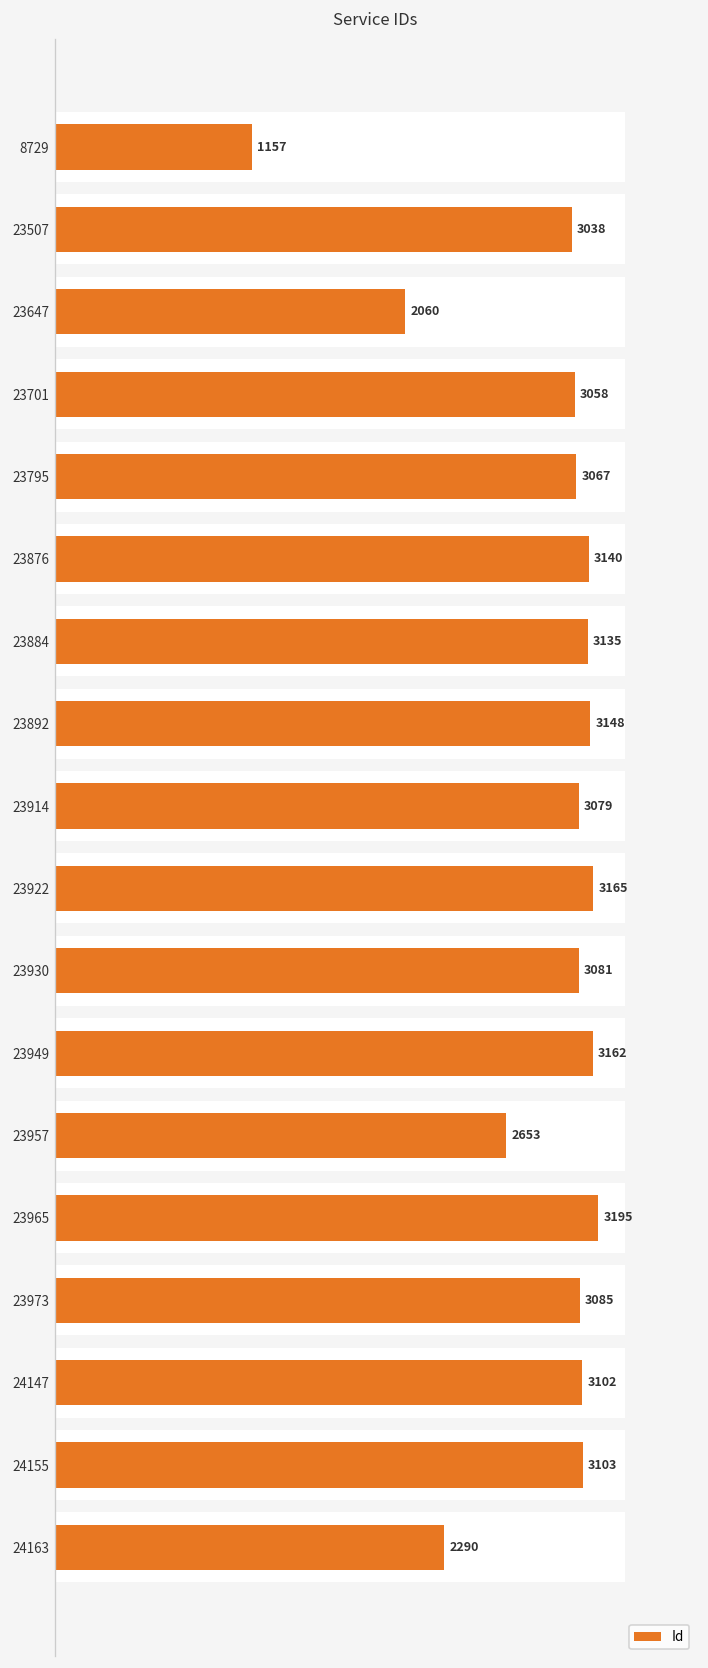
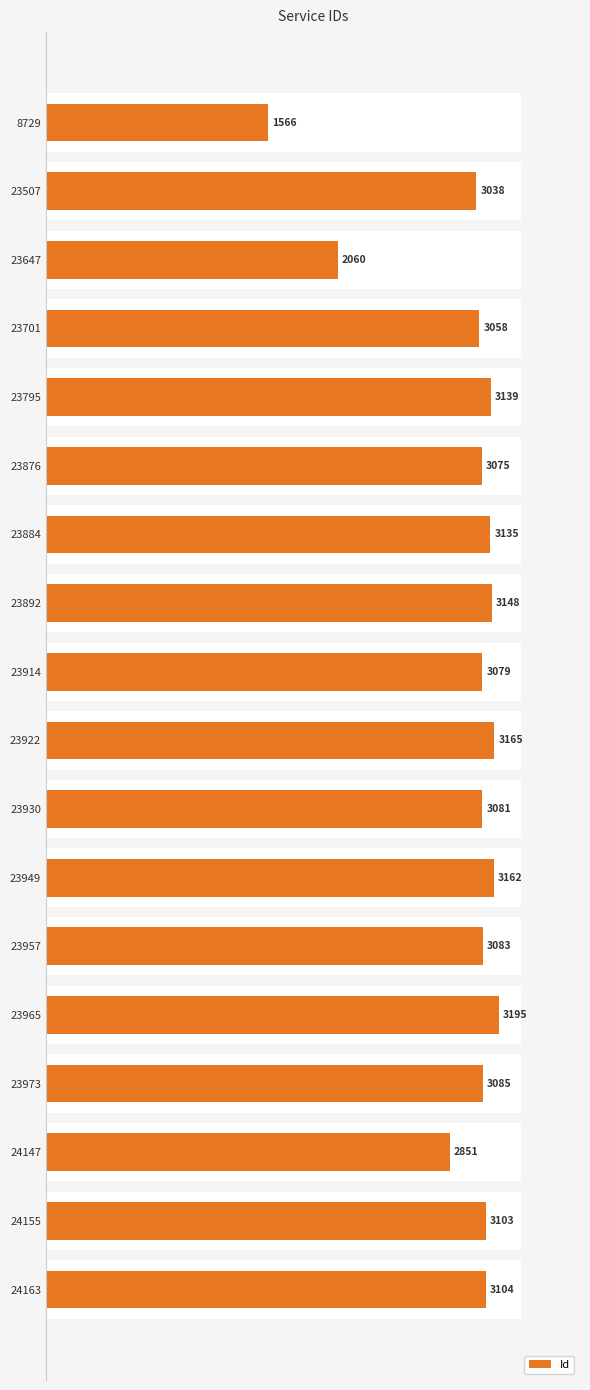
  {
    "Id": {
-     "8729": 1157,
-     "23795": 3067,
-     "23876": 3140,
-     "23957": 2653,
-     "24147": 3102,
-     "24163": 2290
+     "8729": 1566,
+     "23795": 3139,
+     "23876": 3075,
+     "23957": 3083,
+     "24147": 2851,
+     "24163": 3104
    }
  }
